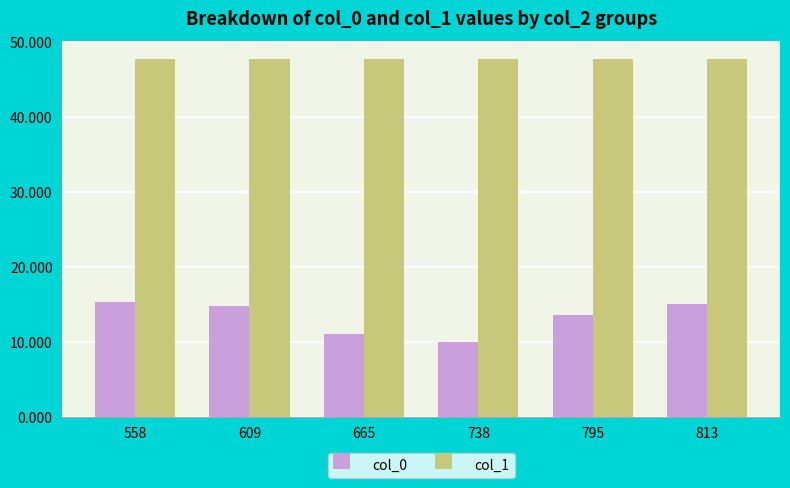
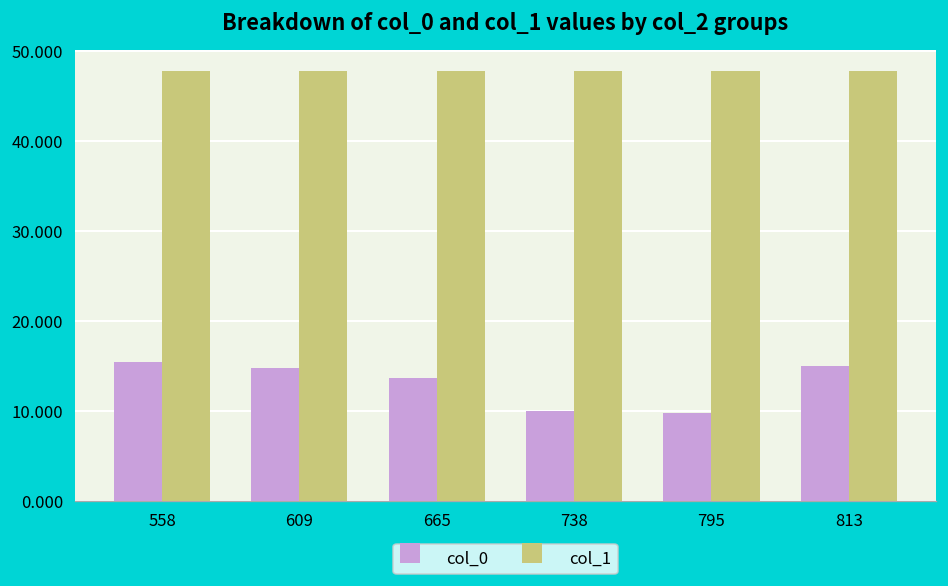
  {
    "col_0": {
      "558": 15,
      "609": 15,
-     "665": 11,
+     "665": 14,
      "738": 10,
-     "795": 14,
+     "795": 10,
      "813": 15
    },
    "col_1": {
      "558": 48,
      "609": 48,
      "665": 48,
      "738": 48,
      "795": 48,
      "813": 48
    }
  }
